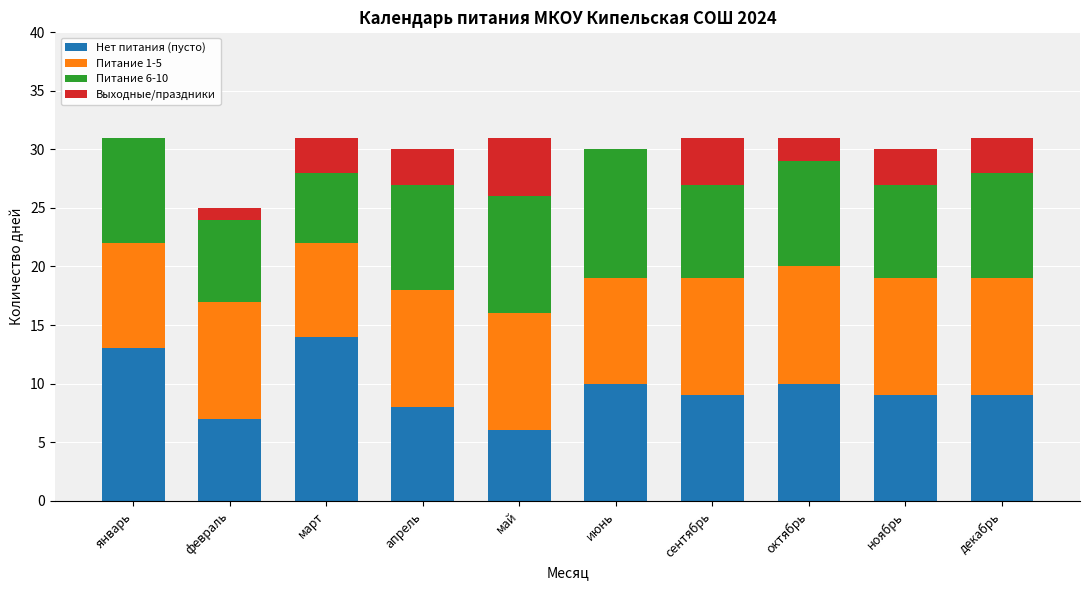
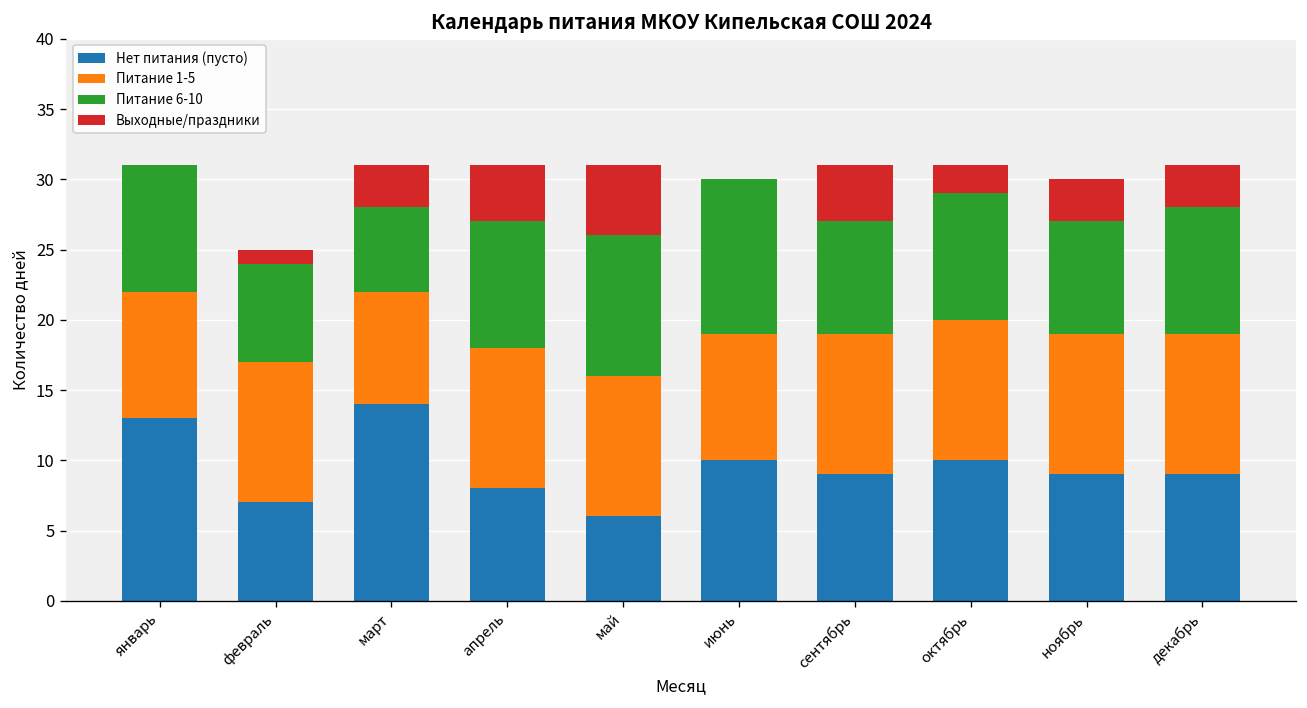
  {
    "Нет питания (пусто)": {
      "январь": 13,
      "февраль": 7,
      "март": 14,
      "апрель": 8,
      "май": 6,
      "июнь": 10,
      "сентябрь": 9,
      "октябрь": 10,
      "ноябрь": 9,
      "декабрь": 9
    },
    "Питание 1-5": {
      "январь": 9,
      "февраль": 10,
      "март": 8,
      "апрель": 10,
      "май": 10,
      "июнь": 9,
      "сентябрь": 10,
      "октябрь": 10,
      "ноябрь": 10,
      "декабрь": 10
    },
    "Питание 6-10": {
      "январь": 9,
      "февраль": 7,
      "март": 6,
      "апрель": 9,
      "май": 10,
      "июнь": 11,
      "сентябрь": 8,
      "октябрь": 9,
      "ноябрь": 8,
      "декабрь": 9
    },
    "Выходные/праздники": {
      "январь": 0,
      "февраль": 1,
      "март": 3,
-     "апрель": 3,
+     "апрель": 4,
      "май": 5,
      "июнь": 0,
      "сентябрь": 4,
      "октябрь": 2,
      "ноябрь": 3,
      "декабрь": 3
    }
  }
